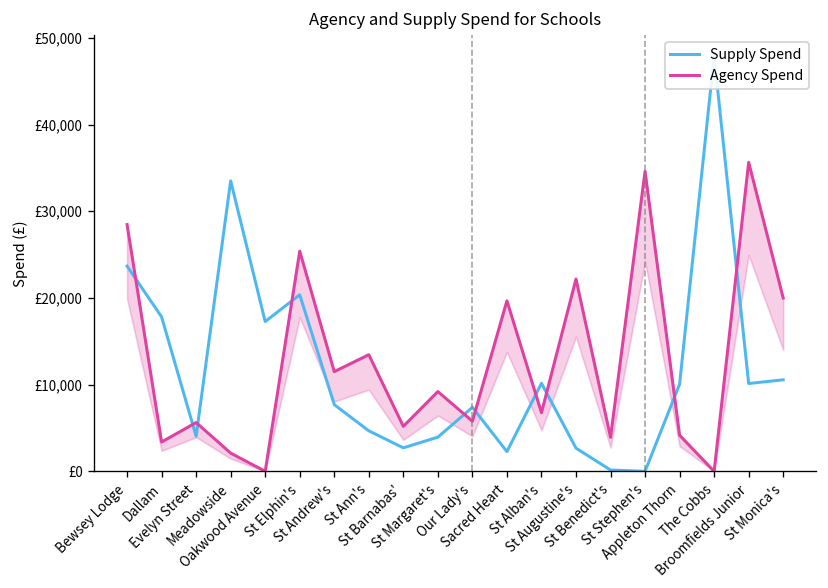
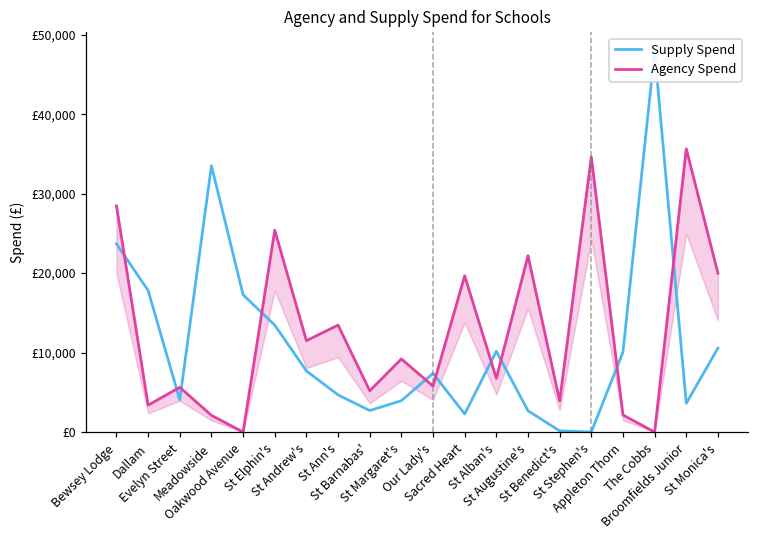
  {
    "Supply Spend": {
      "Bewsey Lodge": "£24,000",
      "Dallam": "£18,000",
      "Evelyn Street": "£4,000",
      "Meadowside": "£34,000",
      "Oakwood Avenue": "£17,000",
-     "St Elphin's": "£20,000",
+     "St Elphin's": "£13,000",
      "St Andrew's": "£8,000",
      "St Ann's": "£5,000",
      "St Barnabas'": "£3,000",
      "St Margaret's": "£4,000",
      "Our Lady's": "£7,000",
      "Sacred Heart": "£2,000",
      "St Alban's": "£10,000",
      "St Augustine's": "£3,000",
      "St Benedict's": "£0",
      "St Stephen's": "£0",
      "Appleton Thorn": "£10,000",
-     "Broomfields Junior": "£10,000",
+     "Broomfields Junior": "£4,000",
      "St Monica's": "£11,000"
    },
    "Agency Spend": {
      "Bewsey Lodge": "£28,000",
      "Dallam": "£3,000",
      "Evelyn Street": "£6,000",
      "Meadowside": "£2,000",
      "Oakwood Avenue": "£0",
      "St Elphin's": "£25,000",
      "St Andrew's": "£11,000",
      "St Ann's": "£13,000",
      "St Barnabas'": "£5,000",
      "St Margaret's": "£9,000",
      "Our Lady's": "£6,000",
      "Sacred Heart": "£20,000",
      "St Alban's": "£7,000",
      "St Augustine's": "£22,000",
      "St Benedict's": "£4,000",
      "St Stephen's": "£35,000",
-     "Appleton Thorn": "£4,000",
+     "Appleton Thorn": "£2,000",
      "The Cobbs": "£0",
      "Broomfields Junior": "£36,000",
      "St Monica's": "£20,000"
    }
  }
